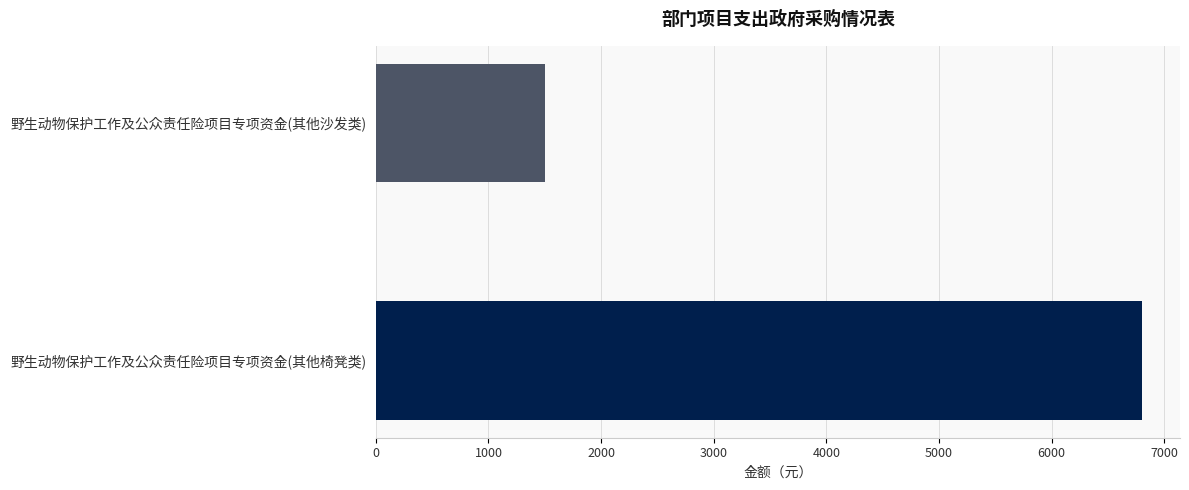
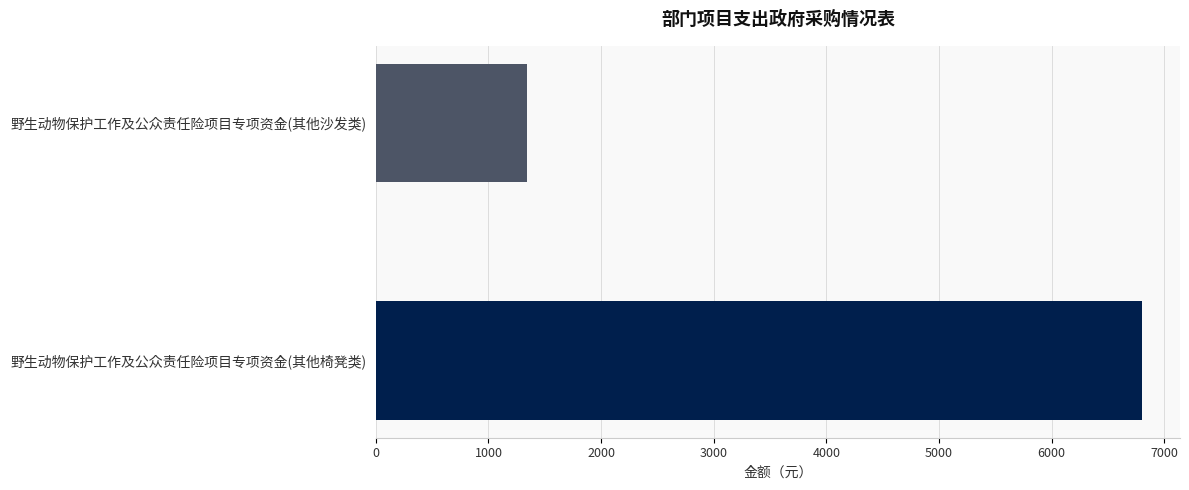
  {
-   "野生动物保护工作及公众责任险项目专项资金(其他沙发类)": 1500,
+   "野生动物保护工作及公众责任险项目专项资金(其他沙发类)": 1340,
    "野生动物保护工作及公众责任险项目专项资金(其他椅凳类)": 6800
  }
